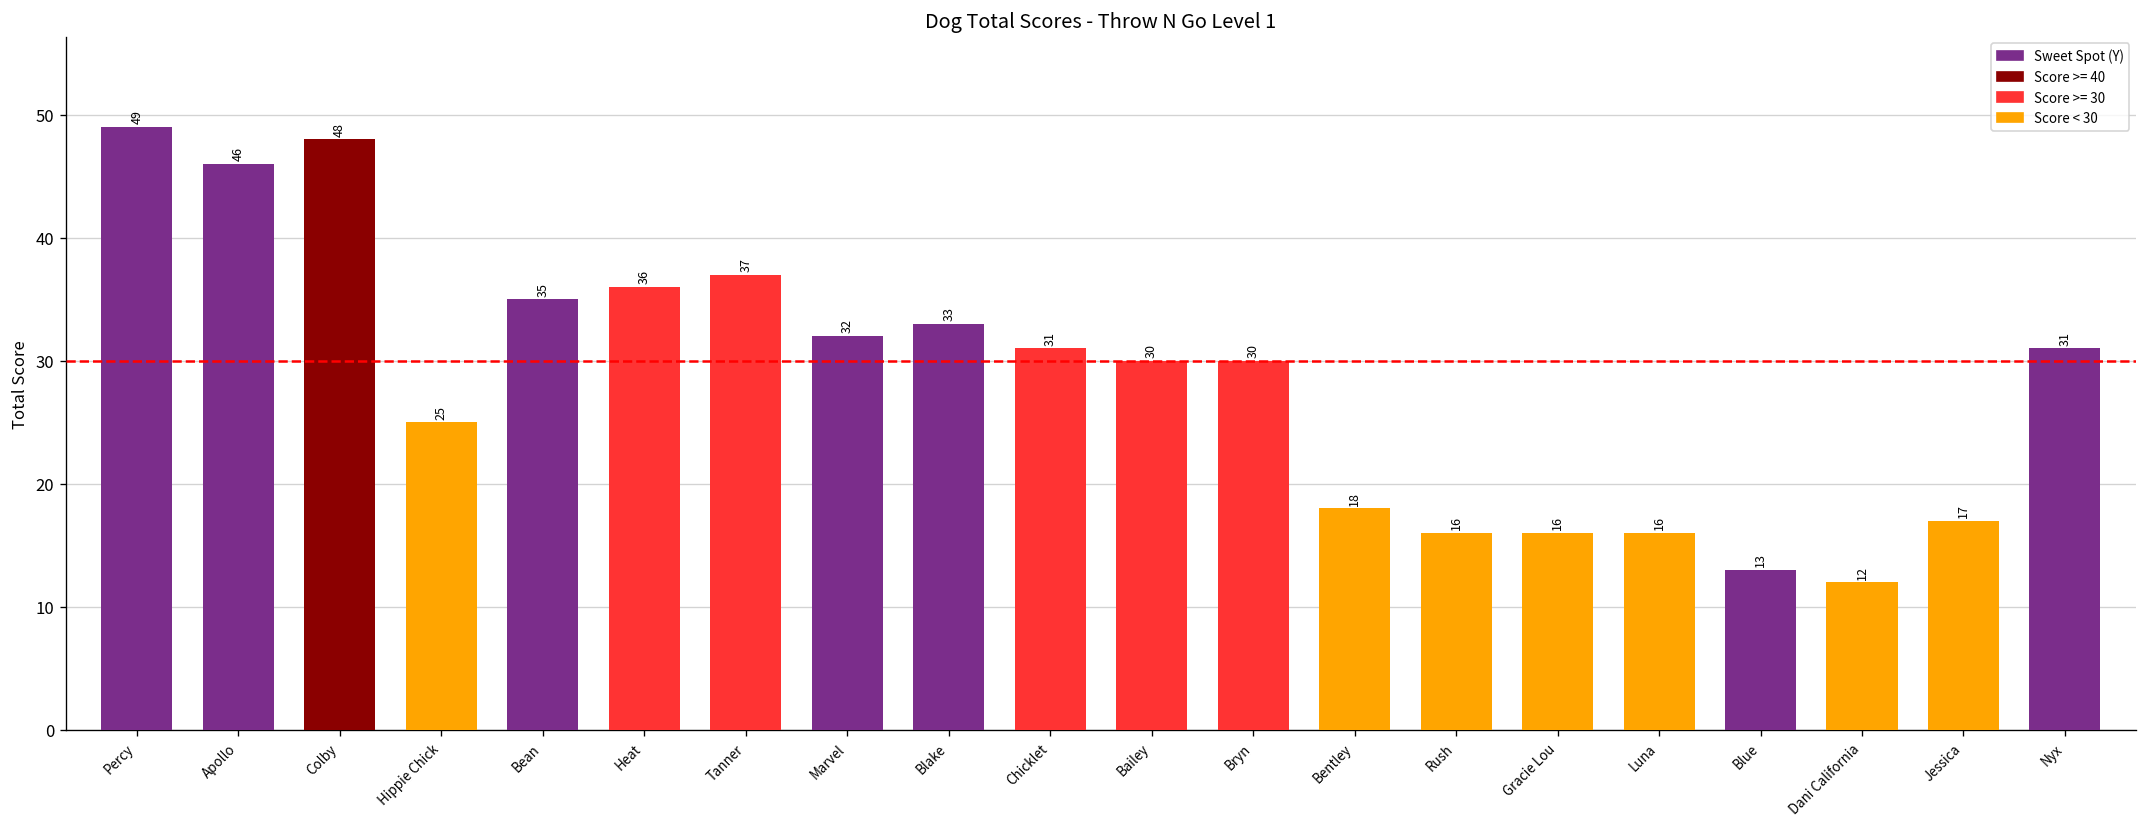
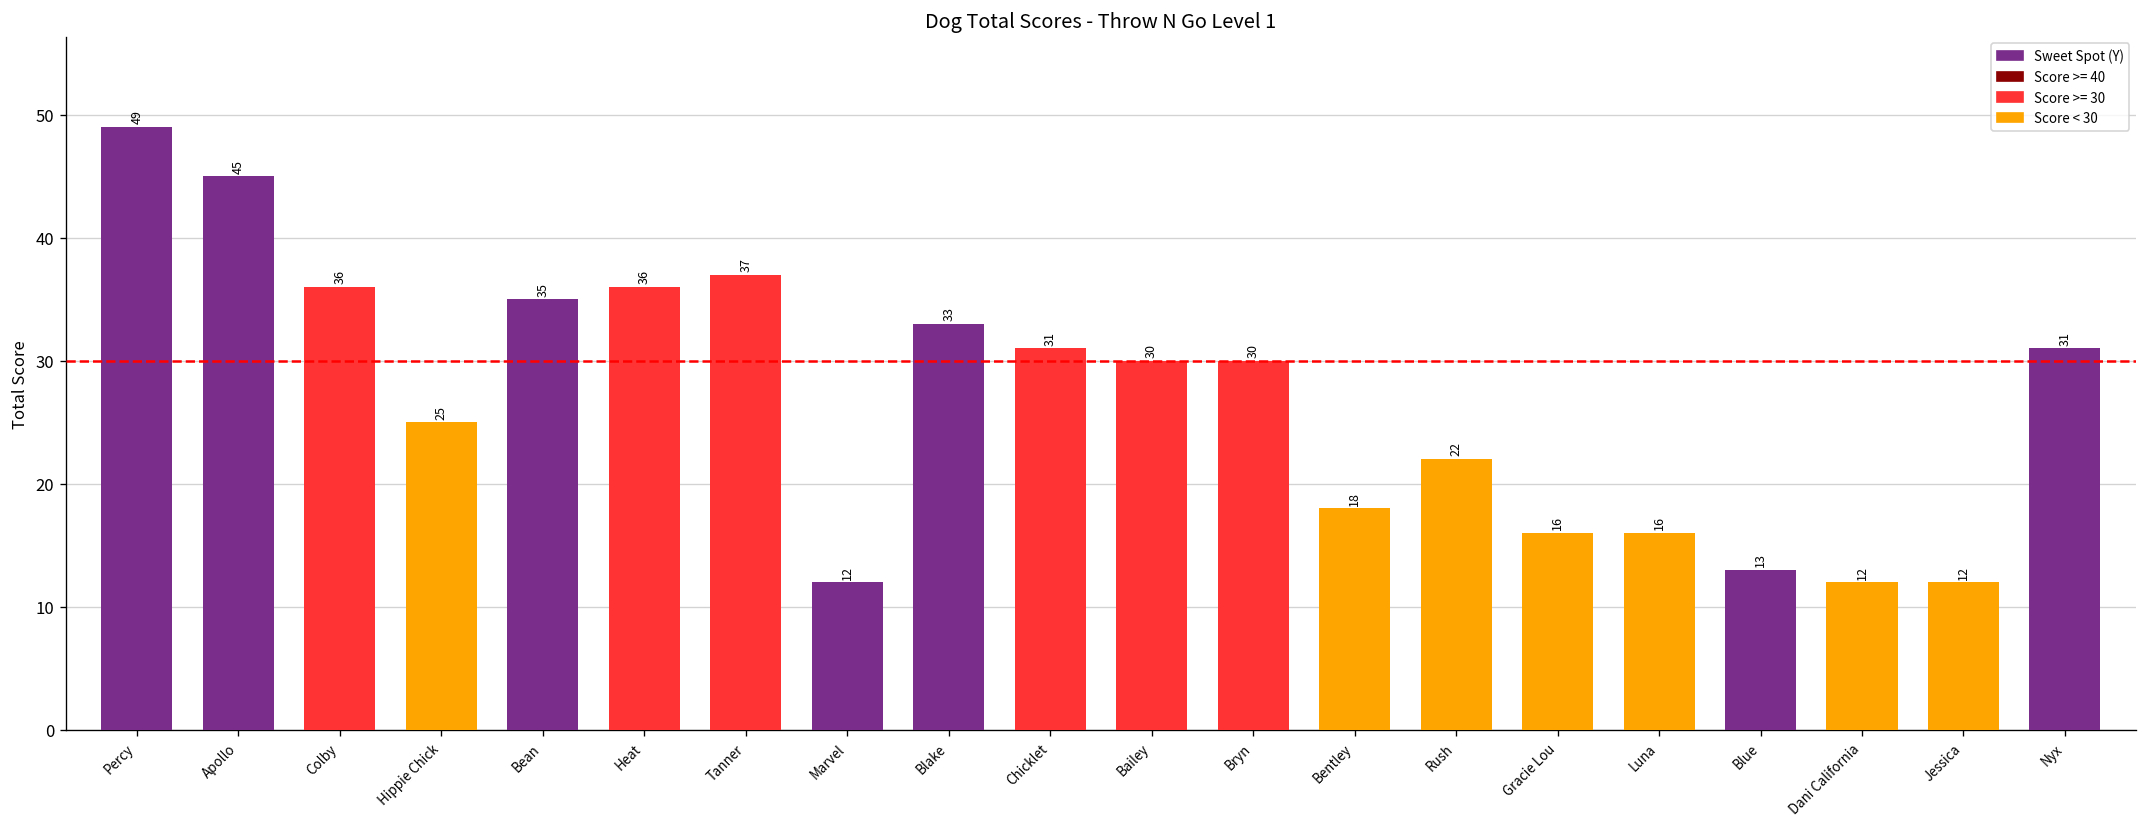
  {
    "Percy": 49,
-   "Apollo": 46,
-   "Colby": 48,
+   "Apollo": 45,
+   "Colby": 36,
    "Hippie Chick": 25,
    "Bean": 35,
    "Heat": 36,
    "Tanner": 37,
-   "Marvel": 32,
+   "Marvel": 12,
    "Blake": 33,
    "Chicklet": 31,
    "Bailey": 30,
    "Bryn": 30,
    "Bentley": 18,
-   "Rush": 16,
+   "Rush": 22,
    "Gracie Lou": 16,
    "Luna": 16,
    "Blue": 13,
    "Dani California": 12,
-   "Jessica": 17,
+   "Jessica": 12,
    "Nyx": 31
  }
